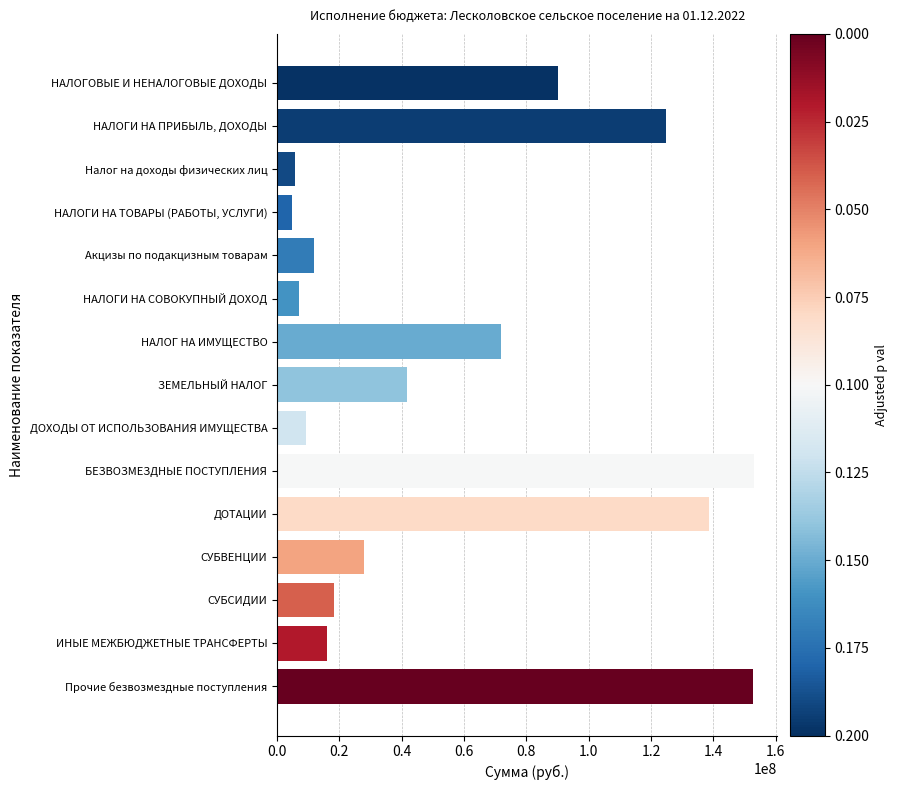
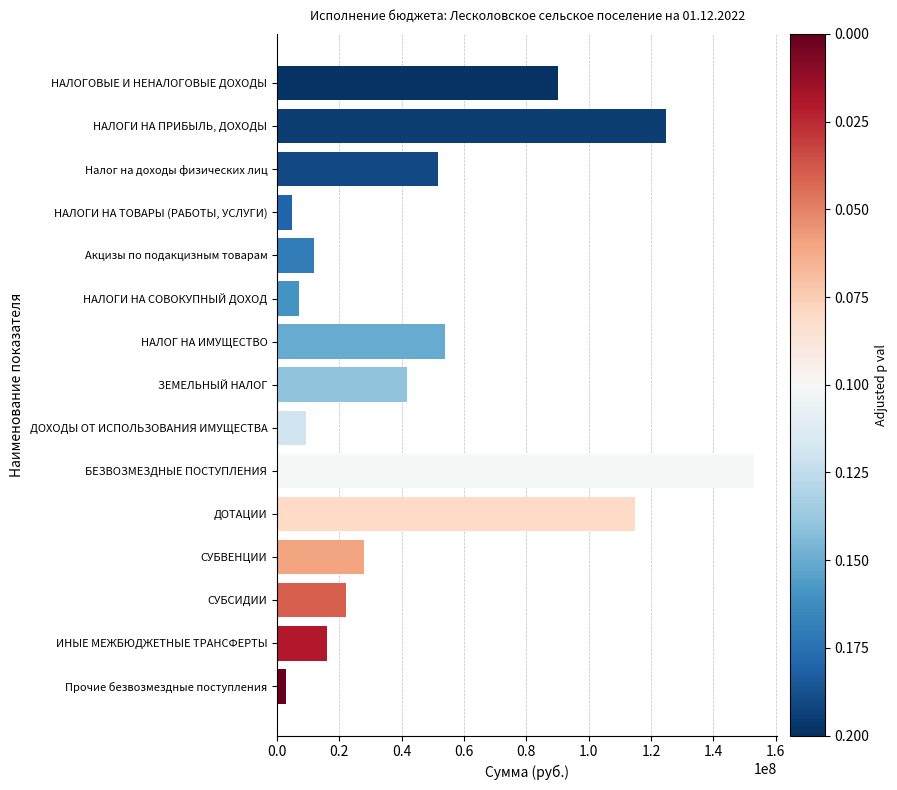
  {
    "НАЛОГОВЫЕ И НЕНАЛОГОВЫЕ ДОХОДЫ": 90000000,
    "НАЛОГИ НА ПРИБЫЛЬ, ДОХОДЫ": 125000000,
-   "Налог на доходы физических лиц": 6000000,
+   "Налог на доходы физических лиц": 52000000,
    "НАЛОГИ НА ТОВАРЫ (РАБОТЫ, УСЛУГИ)": 5000000,
    "Акцизы по подакцизным товарам": 12000000,
    "НАЛОГИ НА СОВОКУПНЫЙ ДОХОД": 7000000,
-   "НАЛОГ НА ИМУЩЕСТВО": 72000000,
+   "НАЛОГ НА ИМУЩЕСТВО": 54000000,
    "ЗЕМЕЛЬНЫЙ НАЛОГ": 42000000,
    "ДОХОДЫ ОТ ИСПОЛЬЗОВАНИЯ ИМУЩЕСТВА": 9000000,
    "БЕЗВОЗМЕЗДНЫЕ ПОСТУПЛЕНИЯ": 153000000,
-   "ДОТАЦИИ": 139000000,
+   "ДОТАЦИИ": 115000000,
    "СУБВЕНЦИИ": 28000000,
-   "СУБСИДИИ": 18000000,
+   "СУБСИДИИ": 22000000,
    "ИНЫЕ МЕЖБЮДЖЕТНЫЕ ТРАНСФЕРТЫ": 16000000,
-   "Прочие безвозмездные поступления": 153000000
+   "Прочие безвозмездные поступления": 3000000
  }
